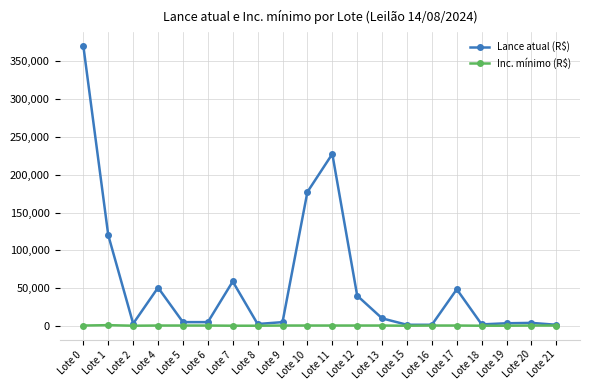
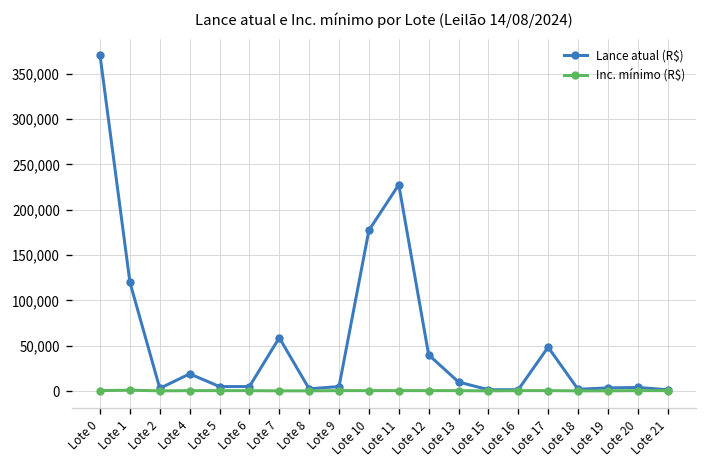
  {
    "Lance atual (R$)": {
      "Lote 0": "370,000",
      "Lote 1": "120,000",
-     "Lote 4": "50,000",
+     "Lote 4": "20,000",
      "Lote 5": "10,000",
      "Lote 6": "10,000",
      "Lote 7": "60,000",
      "Lote 9": "10,000",
      "Lote 10": "180,000",
      "Lote 11": "230,000",
      "Lote 12": "40,000",
      "Lote 13": "10,000",
      "Lote 17": "50,000",
      "Lote 20": "0"
    },
    "Inc. mínimo (R$)": {
      "Lote 0": "0",
      "Lote 1": "0",
      "Lote 4": "0",
      "Lote 5": "0",
      "Lote 6": "0",
      "Lote 7": "0",
      "Lote 9": "0",
      "Lote 10": "0",
      "Lote 11": "0",
      "Lote 12": "0",
      "Lote 13": "0",
      "Lote 17": "0",
      "Lote 20": "0"
    }
  }
